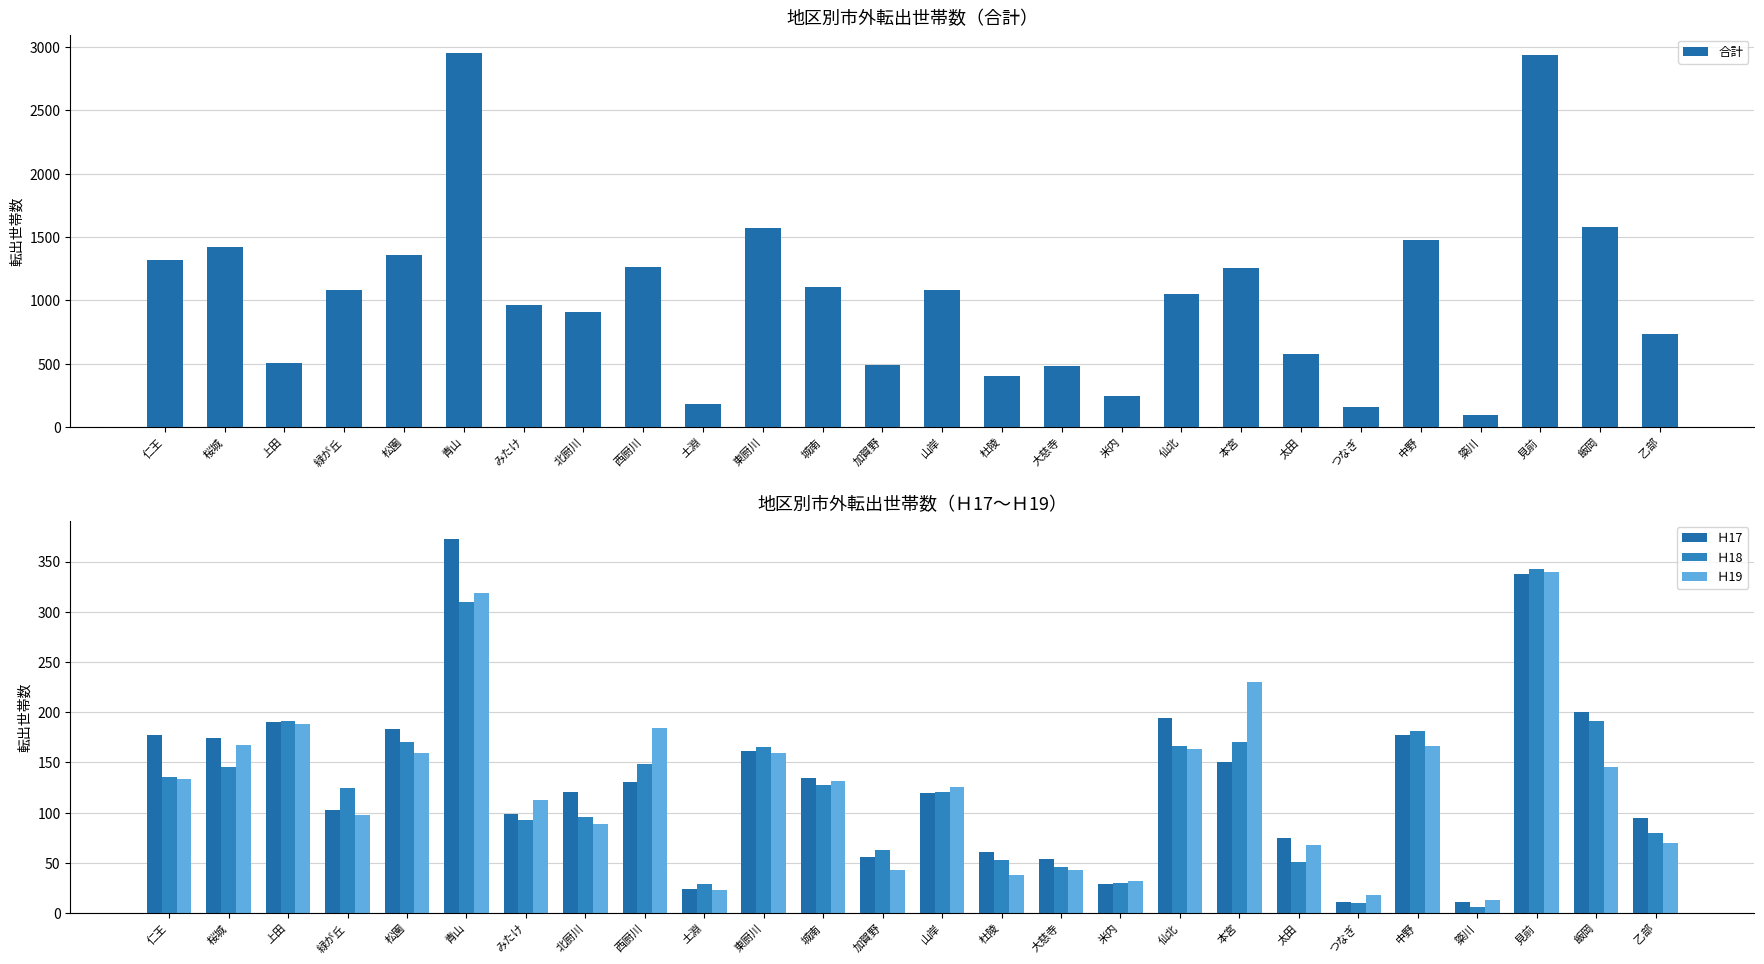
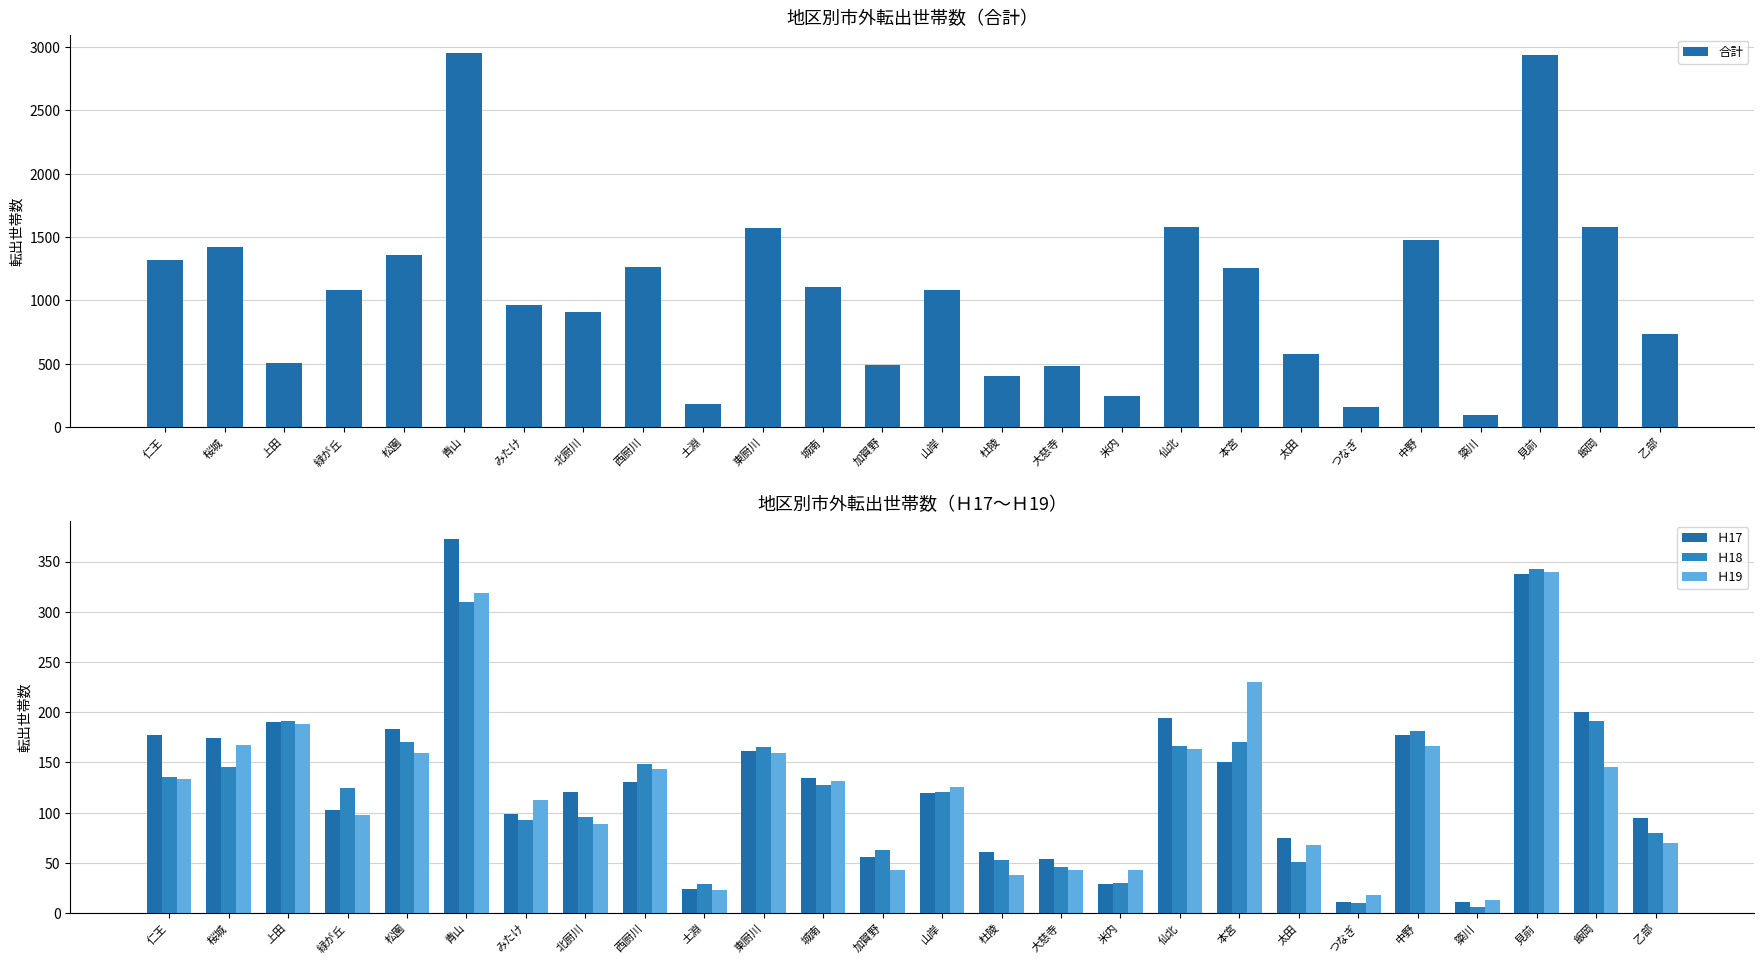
  {
    "地区別市外転出世帯数（合計）": {
      "仁王": 1320,
      "桜城": 1420,
      "上田": 510,
      "緑が丘": 1080,
      "松園": 1360,
      "青山": 2950,
      "みたけ": 960,
      "北厨川": 910,
      "西厨川": 1260,
      "土淵": 180,
      "東厨川": 1570,
      "城南": 1110,
      "加賀野": 490,
      "山岸": 1080,
      "杜陵": 400,
      "大慈寺": 480,
      "米内": 250,
-     "仙北": 1050,
+     "仙北": 1580,
      "本宮": 1260,
      "太田": 580,
      "つなぎ": 160,
      "中野": 1480,
      "簗川": 90,
      "見前": 2940,
      "飯岡": 1580,
      "乙部": 730
    },
    "地区別市外転出世帯数（Ｈ17〜Ｈ19）": {
      "Ｈ19": {
        "仁王": 133,
        "桜城": 167,
        "上田": 188,
        "緑が丘": 98,
        "松園": 159,
        "青山": 319,
        "みたけ": 113,
        "北厨川": 89,
-       "西厨川": 184,
+       "西厨川": 143,
        "土淵": 23,
        "東厨川": 159,
        "城南": 132,
        "加賀野": 43,
        "山岸": 126,
        "杜陵": 38,
        "大慈寺": 43,
-       "米内": 32,
+       "米内": 43,
        "仙北": 163,
        "本宮": 230,
        "太田": 68,
        "つなぎ": 18,
        "中野": 166,
        "簗川": 13,
        "見前": 340,
        "飯岡": 145,
        "乙部": 70
      }
    }
  }
